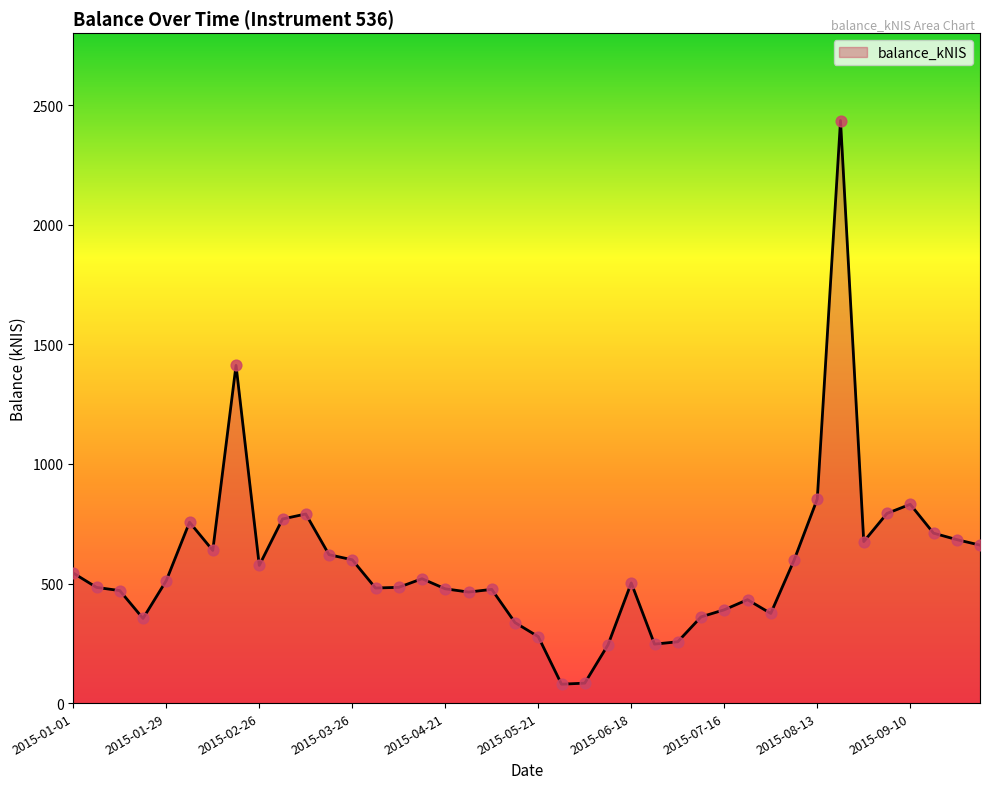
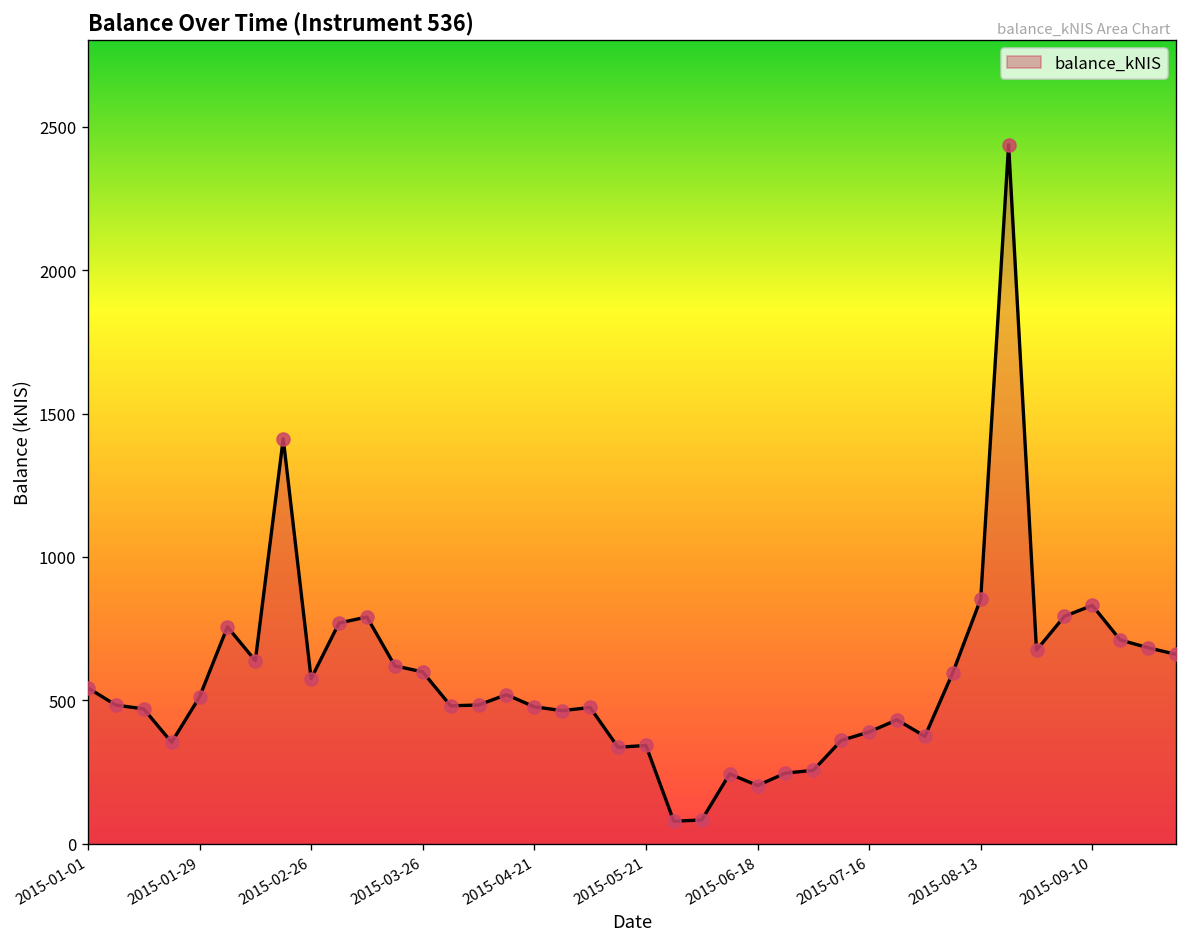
  {
    "2015-01-01": 540,
    "2015-01-29": 510,
    "2015-02-26": 580,
    "2015-03-26": 600,
    "2015-04-21": 480,
-   "2015-05-21": 280,
-   "2015-06-18": 500,
+   "2015-05-21": 340,
+   "2015-06-18": 200,
    "2015-07-16": 390,
    "2015-08-13": 850,
    "2015-09-10": 830
  }
